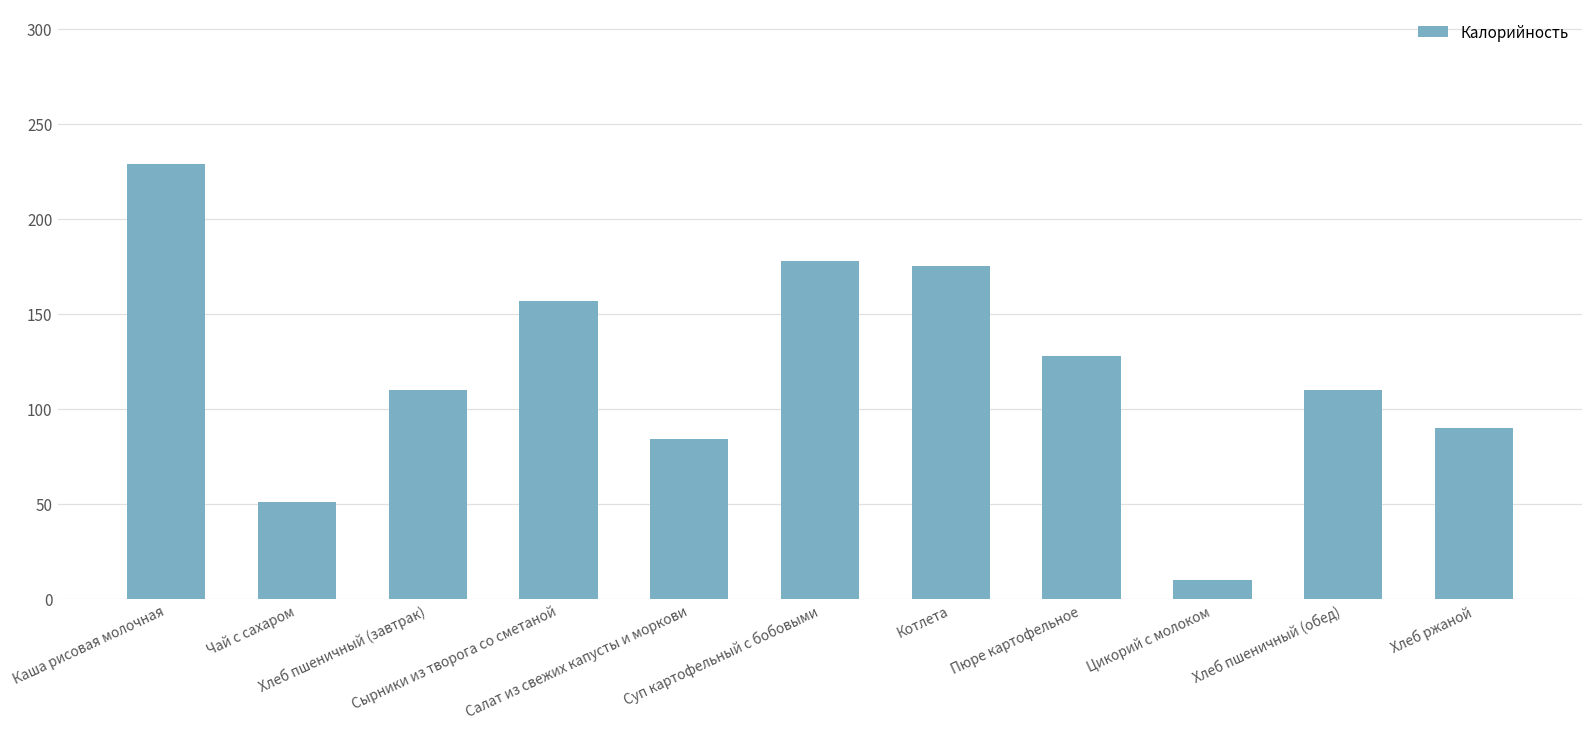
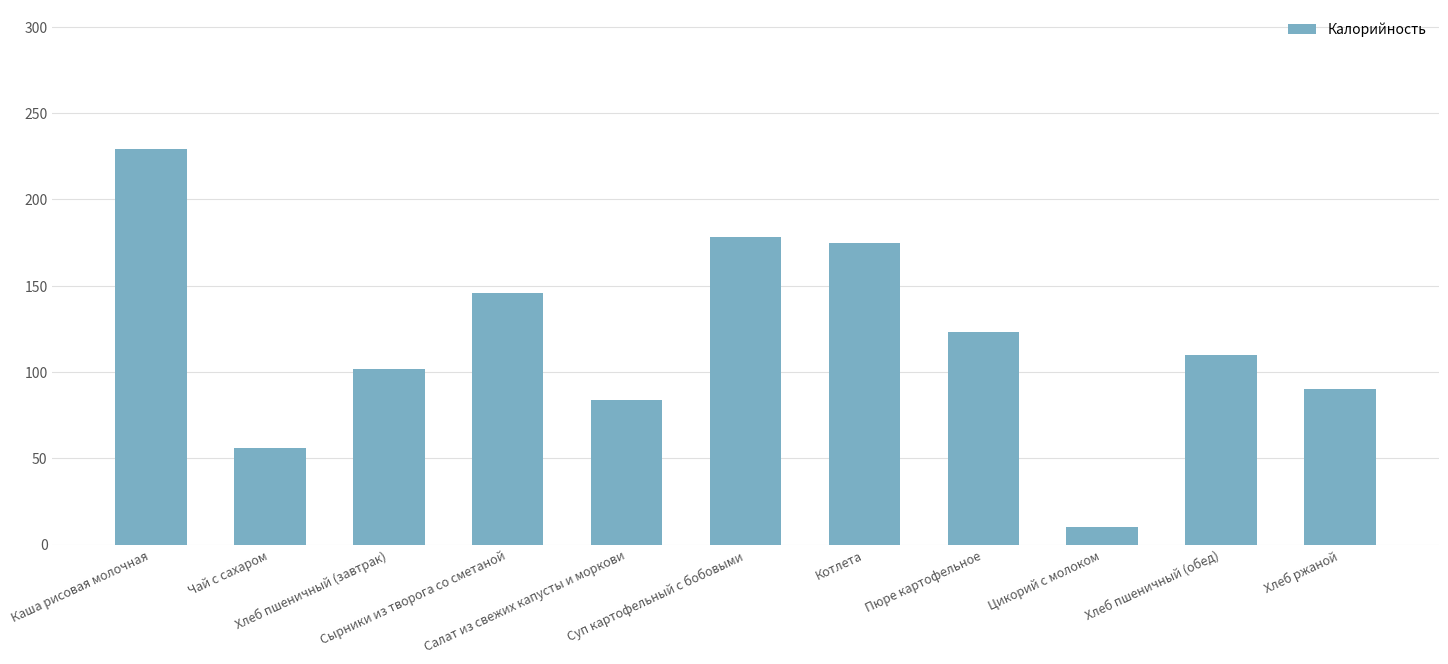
  {
    "Каша рисовая молочная": 229,
-   "Чай с сахаром": 51,
-   "Хлеб пшеничный (завтрак)": 110,
-   "Сырники из творога со сметаной": 157,
+   "Чай с сахаром": 56,
+   "Хлеб пшеничный (завтрак)": 102,
+   "Сырники из творога со сметаной": 146,
    "Салат из свежих капусты и моркови": 84,
    "Суп картофельный с бобовыми": 178,
    "Котлета": 175,
-   "Пюре картофельное": 128,
+   "Пюре картофельное": 123,
    "Цикорий с молоком": 10,
    "Хлеб пшеничный (обед)": 110,
    "Хлеб ржаной": 90
  }
